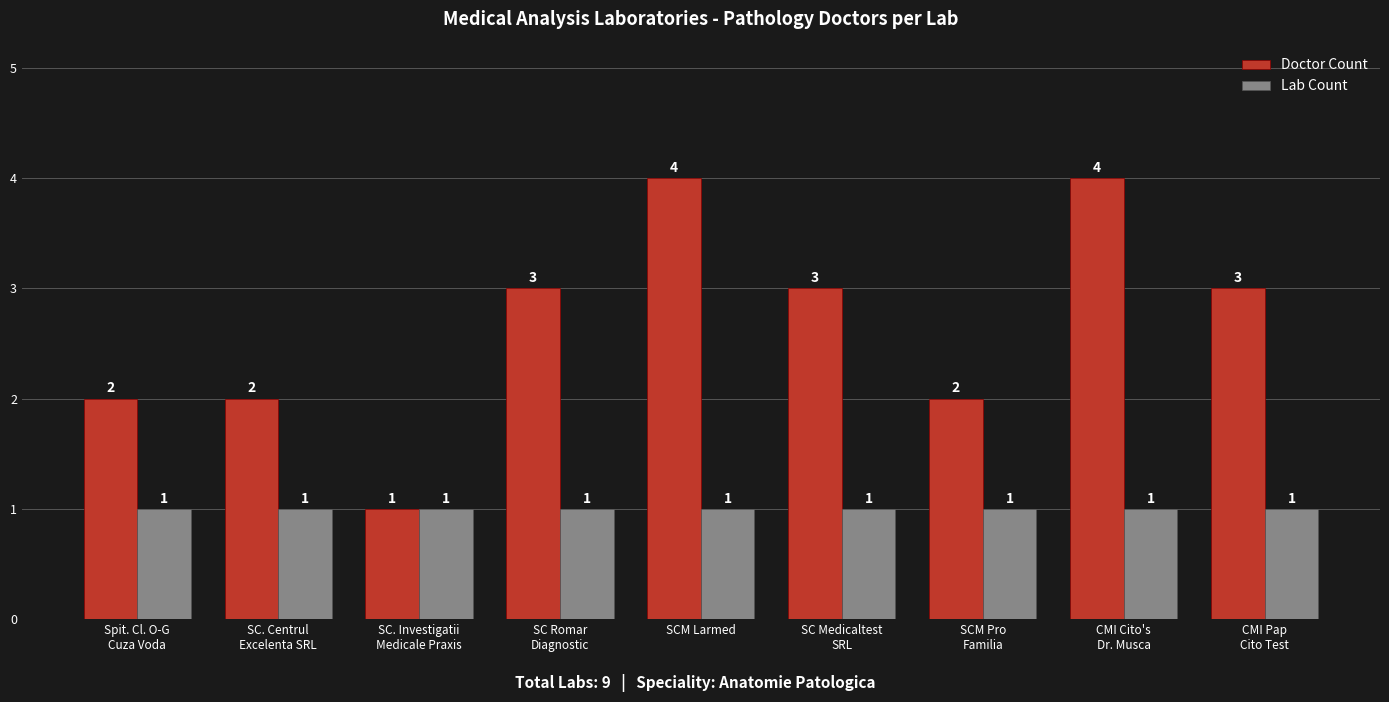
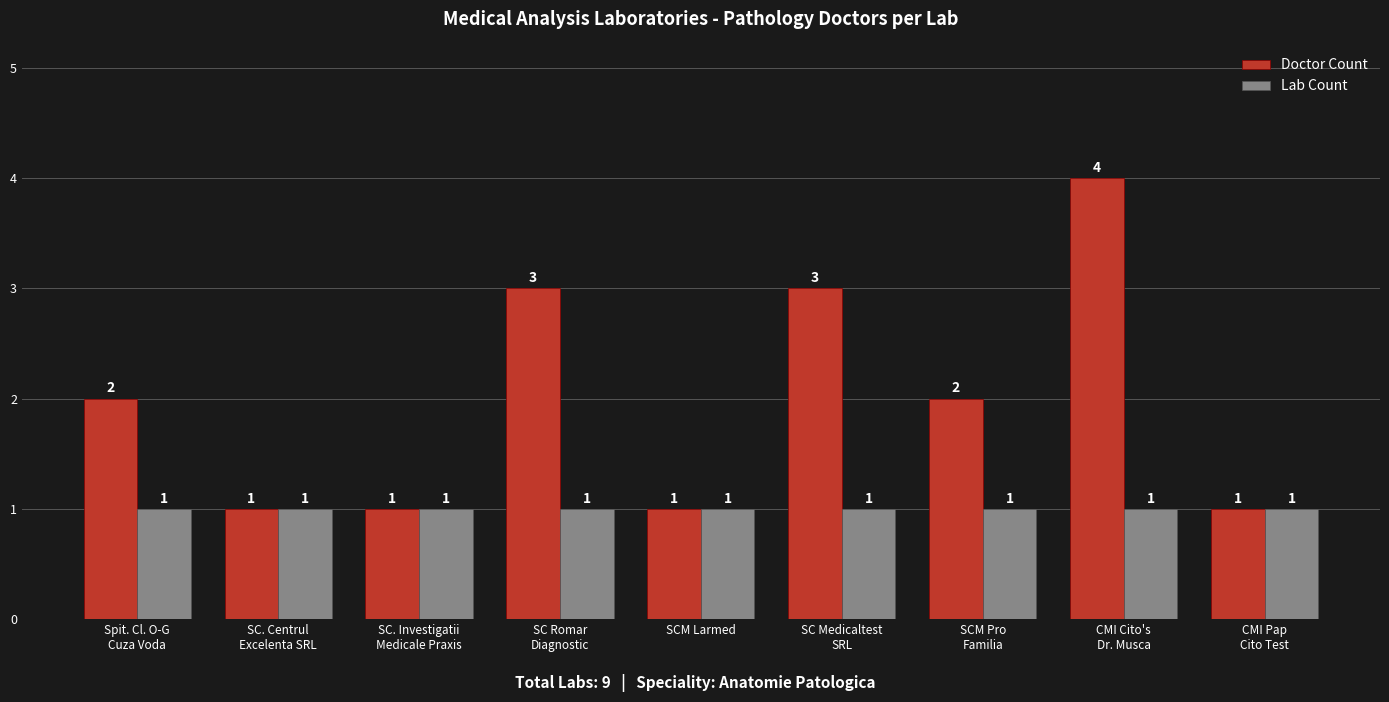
  {
    "Doctor Count": {
      "Spit. Cl. O-G Cuza Voda": 2,
-     "SC. Centrul Excelenta SRL": 2,
+     "SC. Centrul Excelenta SRL": 1,
      "SC. Investigatii Medicale Praxis": 1,
      "SC Romar Diagnostic": 3,
-     "SCM Larmed": 4,
+     "SCM Larmed": 1,
      "SC Medicaltest SRL": 3,
      "SCM Pro Familia": 2,
      "CMI Cito's Dr. Musca": 4,
-     "CMI Pap Cito Test": 3
+     "CMI Pap Cito Test": 1
    },
    "Lab Count": {
      "Spit. Cl. O-G Cuza Voda": 1,
      "SC. Centrul Excelenta SRL": 1,
      "SC. Investigatii Medicale Praxis": 1,
      "SC Romar Diagnostic": 1,
      "SCM Larmed": 1,
      "SC Medicaltest SRL": 1,
      "SCM Pro Familia": 1,
      "CMI Cito's Dr. Musca": 1,
      "CMI Pap Cito Test": 1
    }
  }
